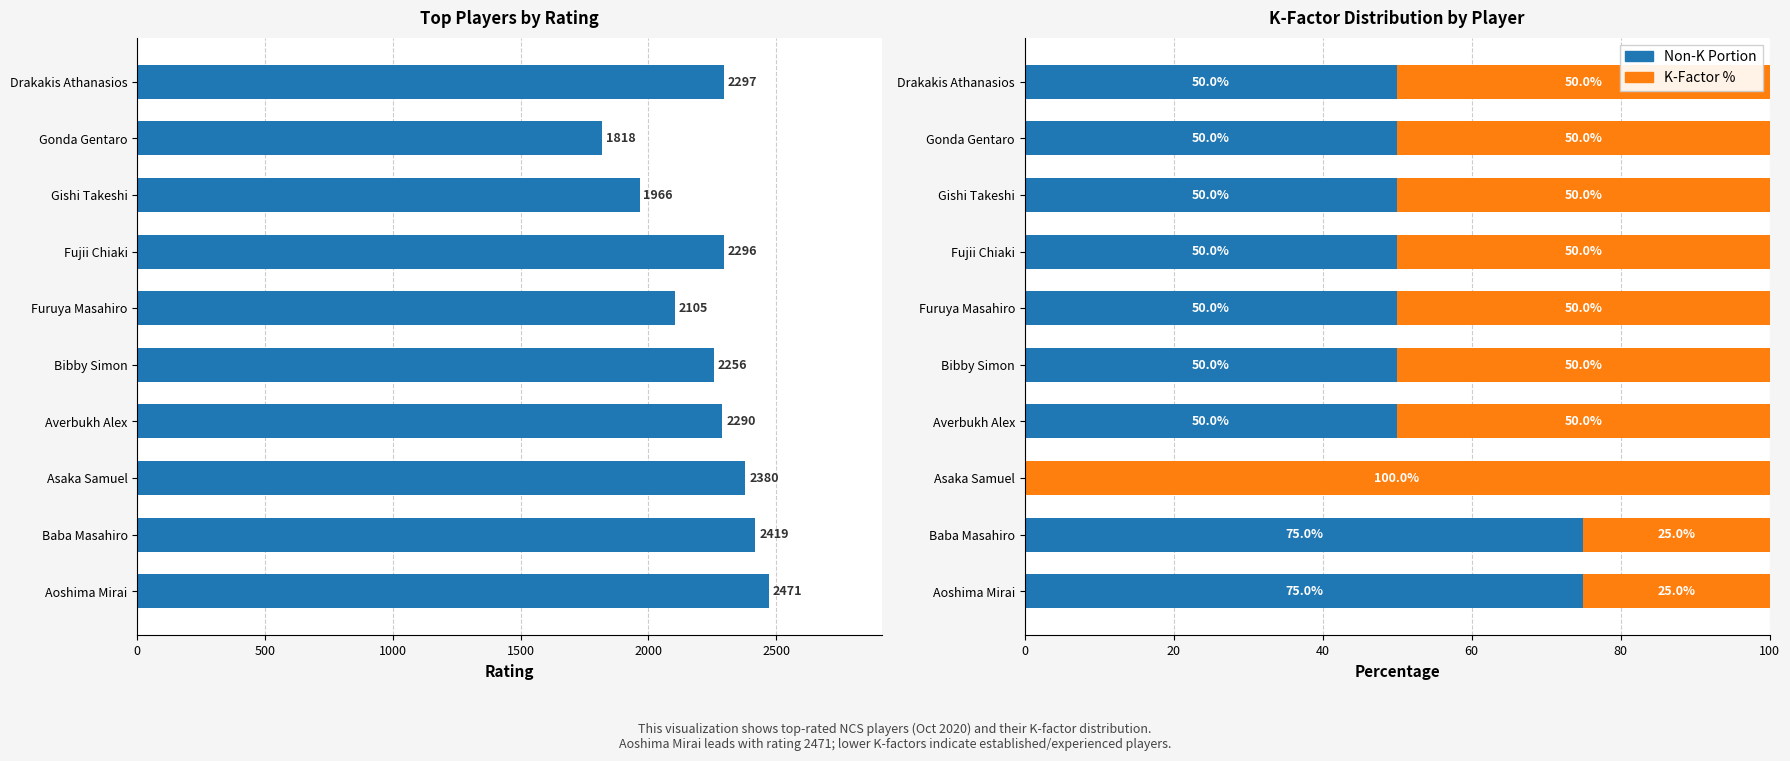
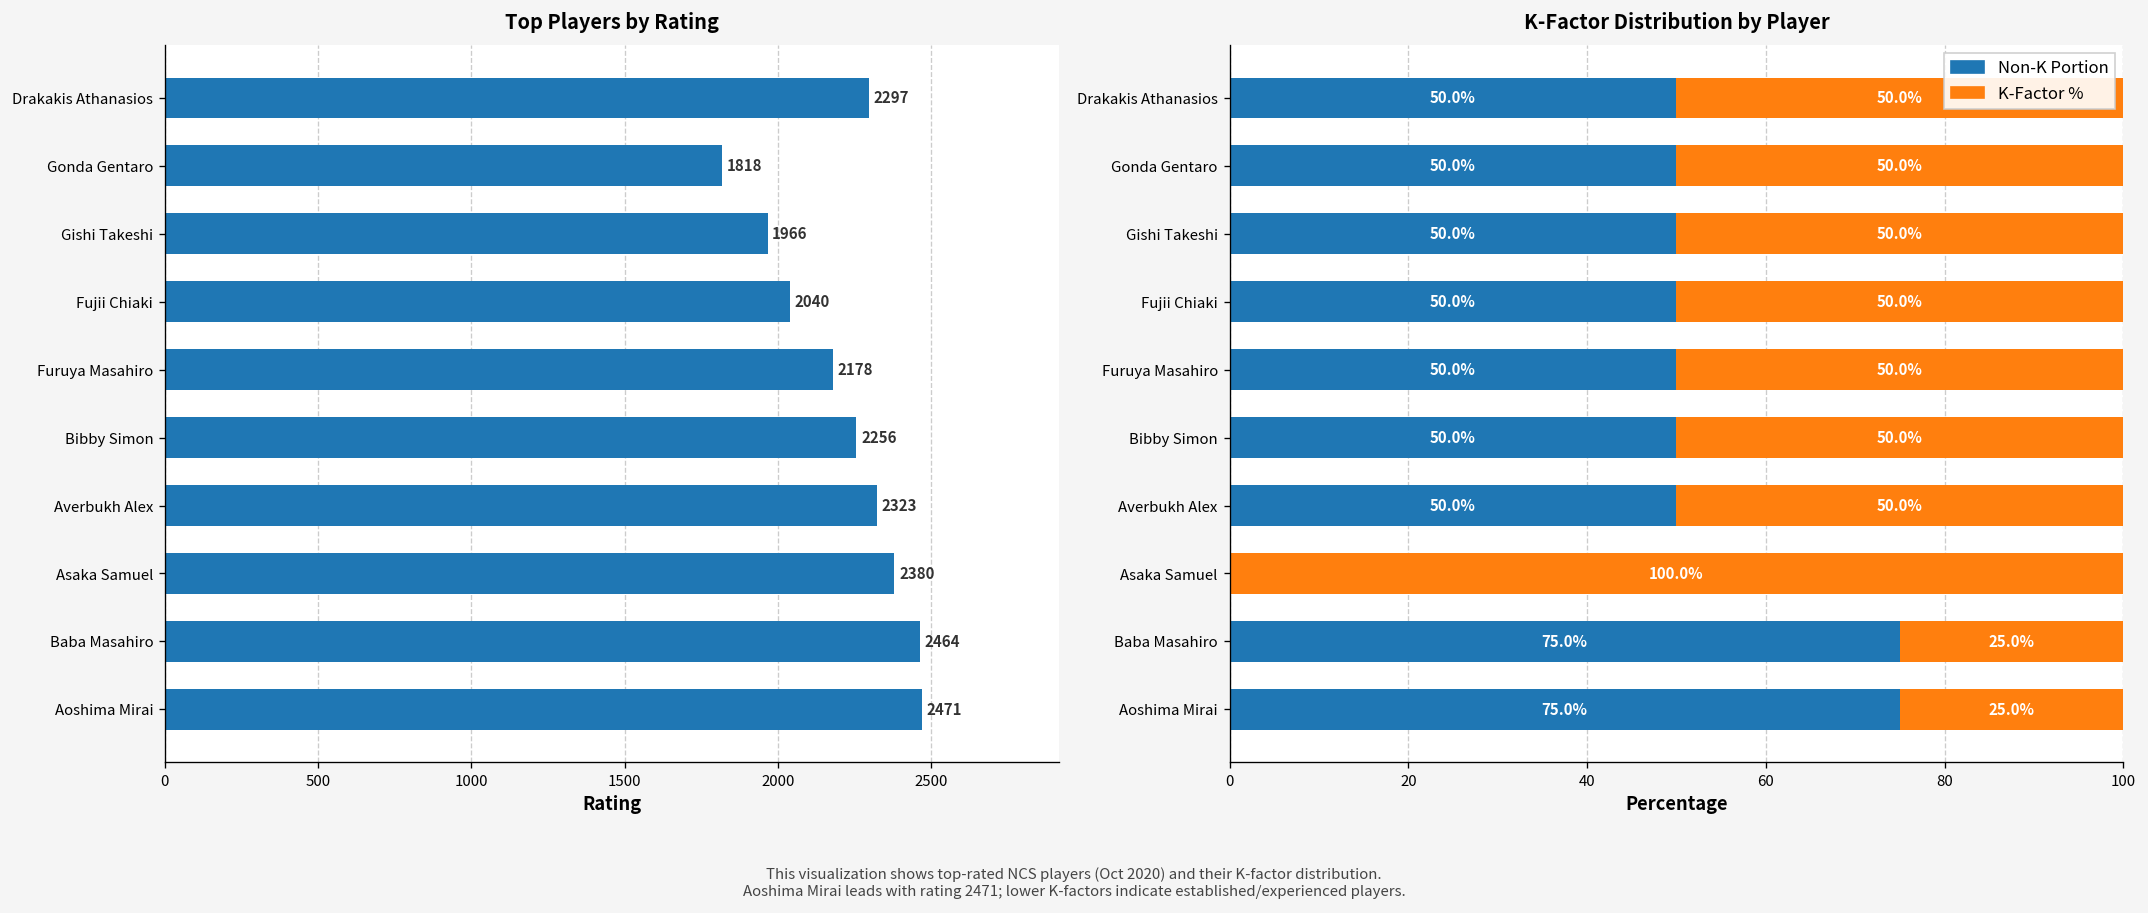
  {
    "Top Players by Rating": {
      "Drakakis Athanasios": "2297",
      "Gonda Gentaro": "1818",
      "Gishi Takeshi": "1966",
-     "Fujii Chiaki": "2296",
-     "Furuya Masahiro": "2105",
+     "Fujii Chiaki": "2040",
+     "Furuya Masahiro": "2178",
      "Bibby Simon": "2256",
-     "Averbukh Alex": "2290",
+     "Averbukh Alex": "2323",
      "Asaka Samuel": "2380",
-     "Baba Masahiro": "2419",
+     "Baba Masahiro": "2464",
      "Aoshima Mirai": "2471"
    },
    "K-Factor Distribution by Player": {
      "Non-K Portion": {
        "Drakakis Athanasios": "50.0%",
        "Gonda Gentaro": "50.0%",
        "Gishi Takeshi": "50.0%",
        "Fujii Chiaki": "50.0%",
        "Furuya Masahiro": "50.0%",
        "Bibby Simon": "50.0%",
        "Averbukh Alex": "50.0%",
        "Baba Masahiro": "75.0%",
        "Aoshima Mirai": "75.0%"
      },
      "K-Factor %": {
        "Drakakis Athanasios": "50.0%",
        "Gonda Gentaro": "50.0%",
        "Gishi Takeshi": "50.0%",
        "Fujii Chiaki": "50.0%",
        "Furuya Masahiro": "50.0%",
        "Bibby Simon": "50.0%",
        "Averbukh Alex": "50.0%",
        "Asaka Samuel": "100.0%",
        "Baba Masahiro": "25.0%",
        "Aoshima Mirai": "25.0%"
      }
    }
  }
